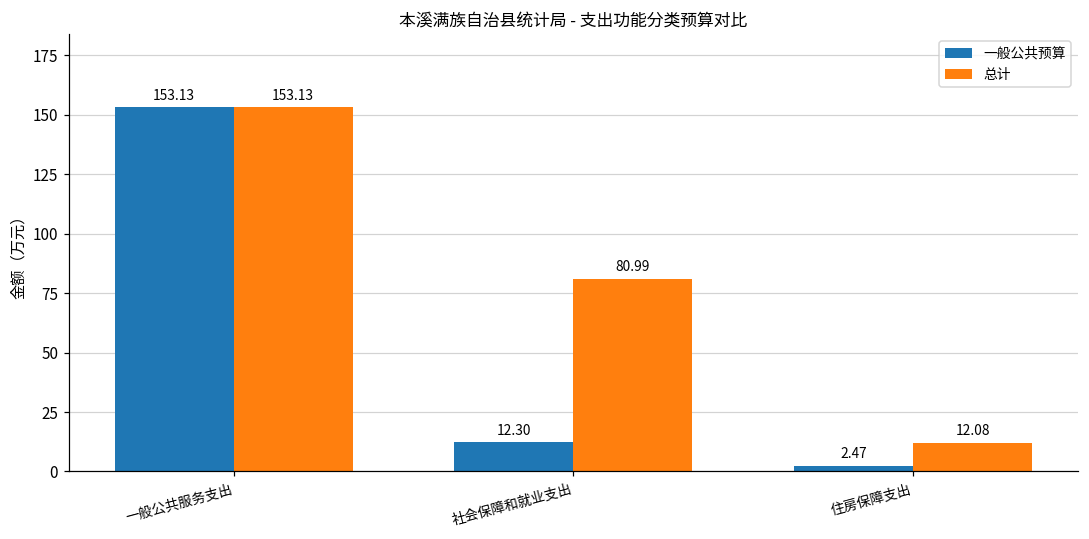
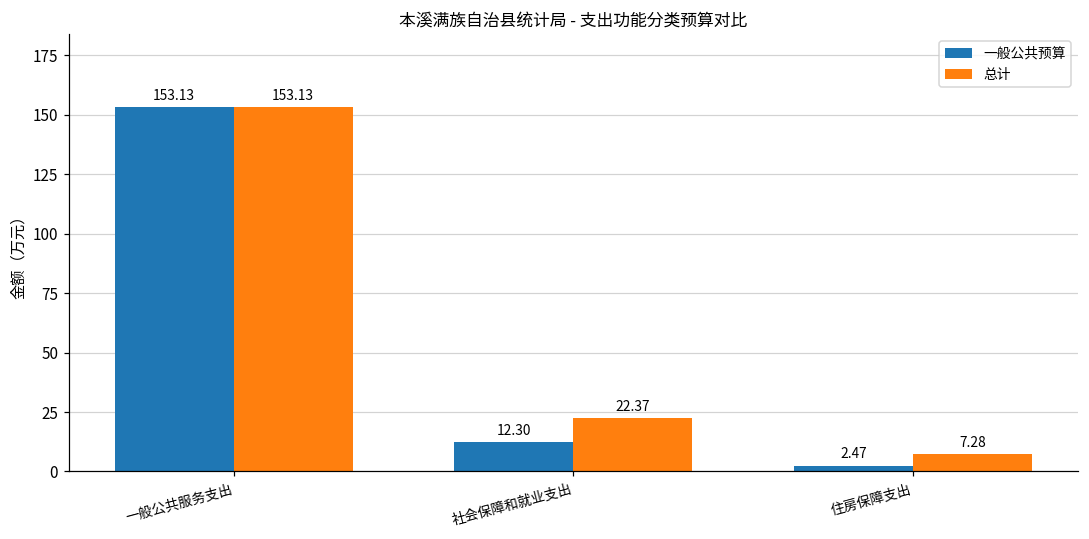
  {
    "一般公共预算": {
      "一般公共服务支出": 153.13,
      "社会保障和就业支出": 12.30,
      "住房保障支出": 2.47
    },
    "总计": {
      "一般公共服务支出": 153.13,
-     "社会保障和就业支出": 80.99,
-     "住房保障支出": 12.08
+     "社会保障和就业支出": 22.37,
+     "住房保障支出": 7.28
    }
  }
